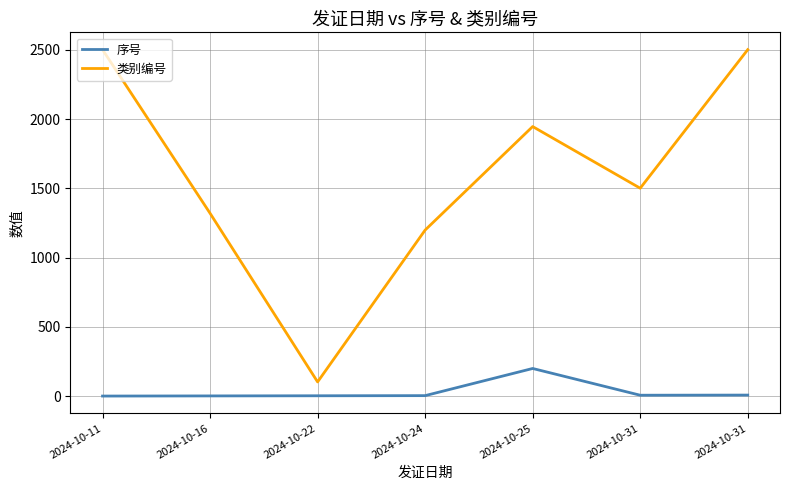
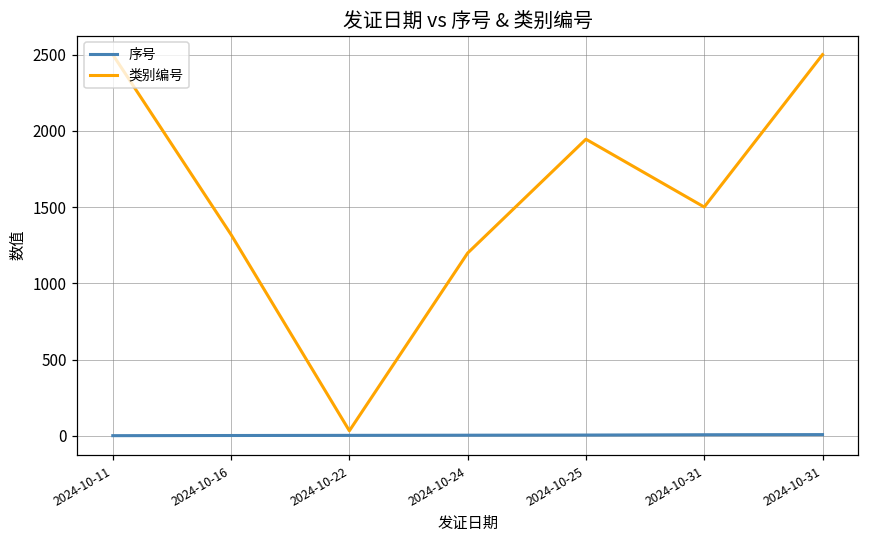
  {
    "序号": {
      "2024-10-11": 0,
      "2024-10-16": 0,
      "2024-10-22": 0,
      "2024-10-24": 0,
-     "2024-10-25": 200
+     "2024-10-25": 10
    },
    "类别编号": {
      "2024-10-16": 1320,
-     "2024-10-22": 100,
+     "2024-10-22": 30,
      "2024-10-24": 1200,
      "2024-10-25": 1950
    }
  }
